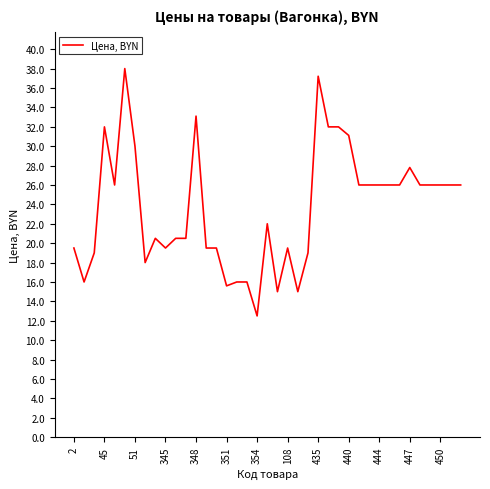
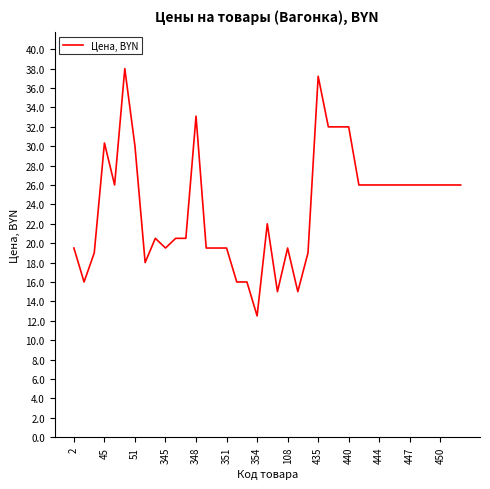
  {
    "2": 20,
-   "45": 32,
+   "45": 30,
    "51": 30,
    "345": 20,
    "348": 33,
-   "351": 16,
+   "351": 20,
    "354": 13,
    "108": 20,
    "435": 37,
-   "440": 31,
+   "440": 32,
    "444": 26,
-   "447": 28,
+   "447": 26,
    "450": 26
  }
